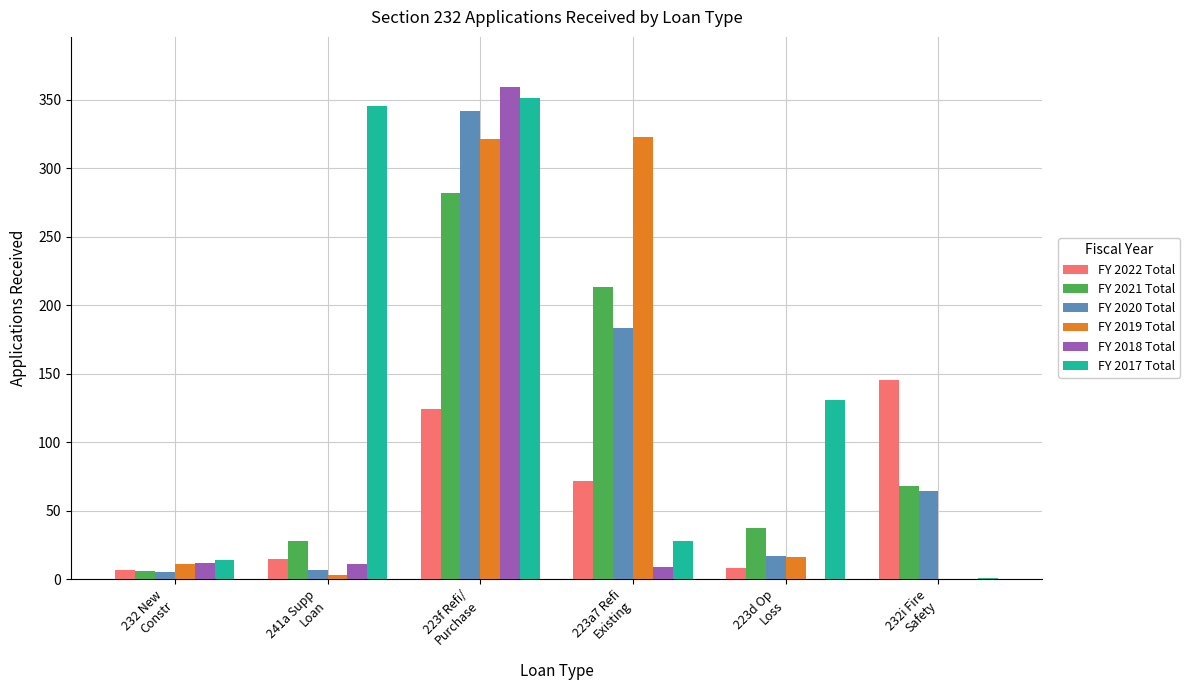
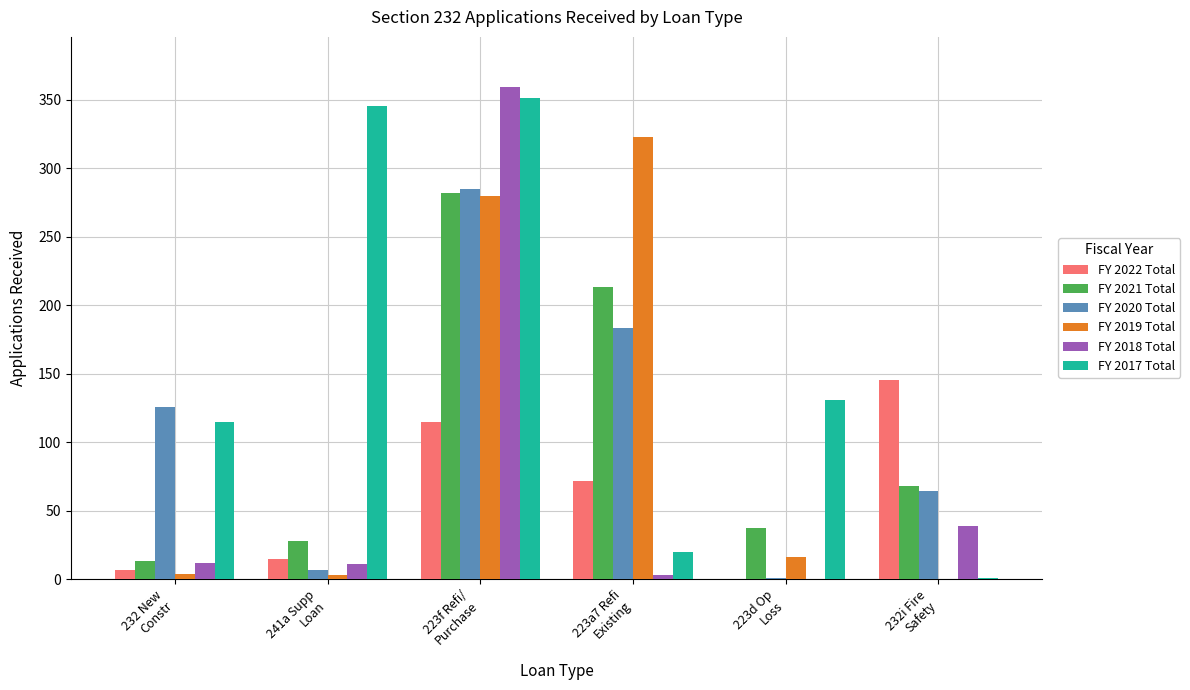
  {
    "FY 2022 Total": {
      "232 New Constr": 7,
      "241a Supp Loan": 15,
-     "223f Refi/ Purchase": 124,
+     "223f Refi/ Purchase": 115,
      "223a7 Refi Existing": 72,
-     "223d Op Loss": 8,
+     "223d Op Loss": 0,
      "232i Fire Safety": 145
    },
    "FY 2021 Total": {
-     "232 New Constr": 6,
+     "232 New Constr": 13,
      "241a Supp Loan": 28,
      "223f Refi/ Purchase": 282,
      "223a7 Refi Existing": 213,
      "223d Op Loss": 37,
      "232i Fire Safety": 68
    },
    "FY 2020 Total": {
-     "232 New Constr": 5,
+     "232 New Constr": 126,
      "241a Supp Loan": 7,
-     "223f Refi/ Purchase": 342,
+     "223f Refi/ Purchase": 285,
      "223a7 Refi Existing": 183,
-     "223d Op Loss": 17,
+     "223d Op Loss": 1,
      "232i Fire Safety": 64
    },
    "FY 2019 Total": {
-     "232 New Constr": 11,
+     "232 New Constr": 4,
      "241a Supp Loan": 3,
-     "223f Refi/ Purchase": 321,
+     "223f Refi/ Purchase": 280,
      "223a7 Refi Existing": 323,
      "223d Op Loss": 16,
      "232i Fire Safety": 0
    },
    "FY 2018 Total": {
      "232 New Constr": 12,
      "241a Supp Loan": 11,
      "223f Refi/ Purchase": 359,
-     "223a7 Refi Existing": 9,
+     "223a7 Refi Existing": 3,
      "223d Op Loss": 0,
-     "232i Fire Safety": 0
+     "232i Fire Safety": 39
    },
    "FY 2017 Total": {
-     "232 New Constr": 14,
+     "232 New Constr": 115,
      "241a Supp Loan": 345,
      "223f Refi/ Purchase": 351,
-     "223a7 Refi Existing": 28,
+     "223a7 Refi Existing": 20,
      "223d Op Loss": 131
    }
  }
